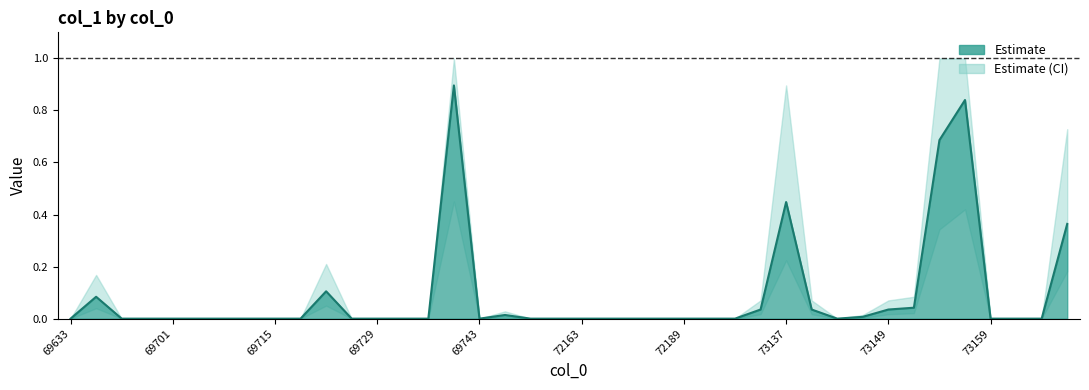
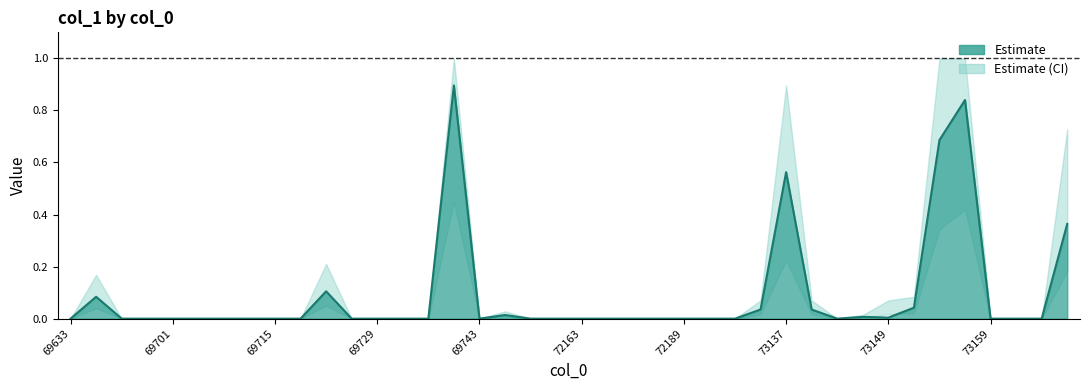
  {
    "Estimate": {
-     "73137": 0.45,
-     "73149": 0.04
+     "73137": 0.56,
+     "73149": 0.00
    }
  }
